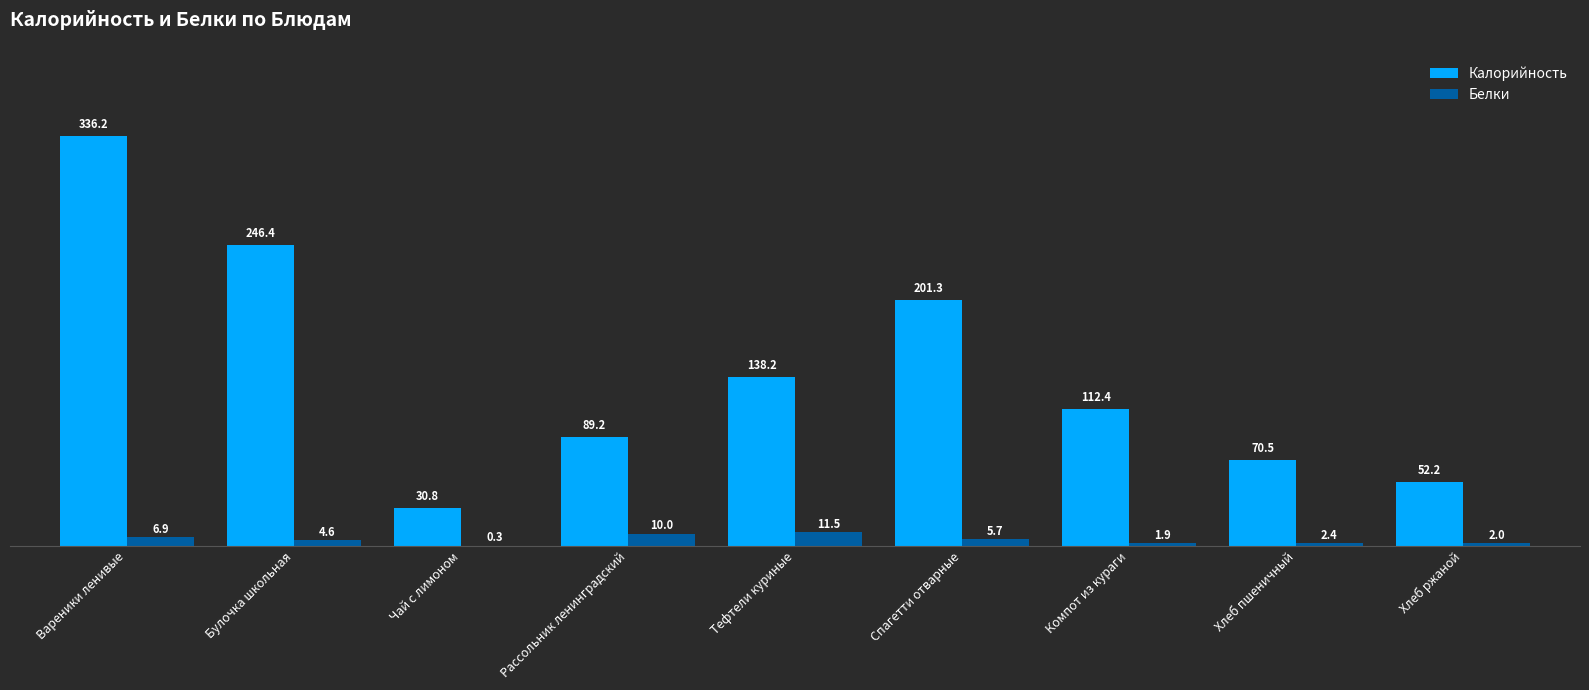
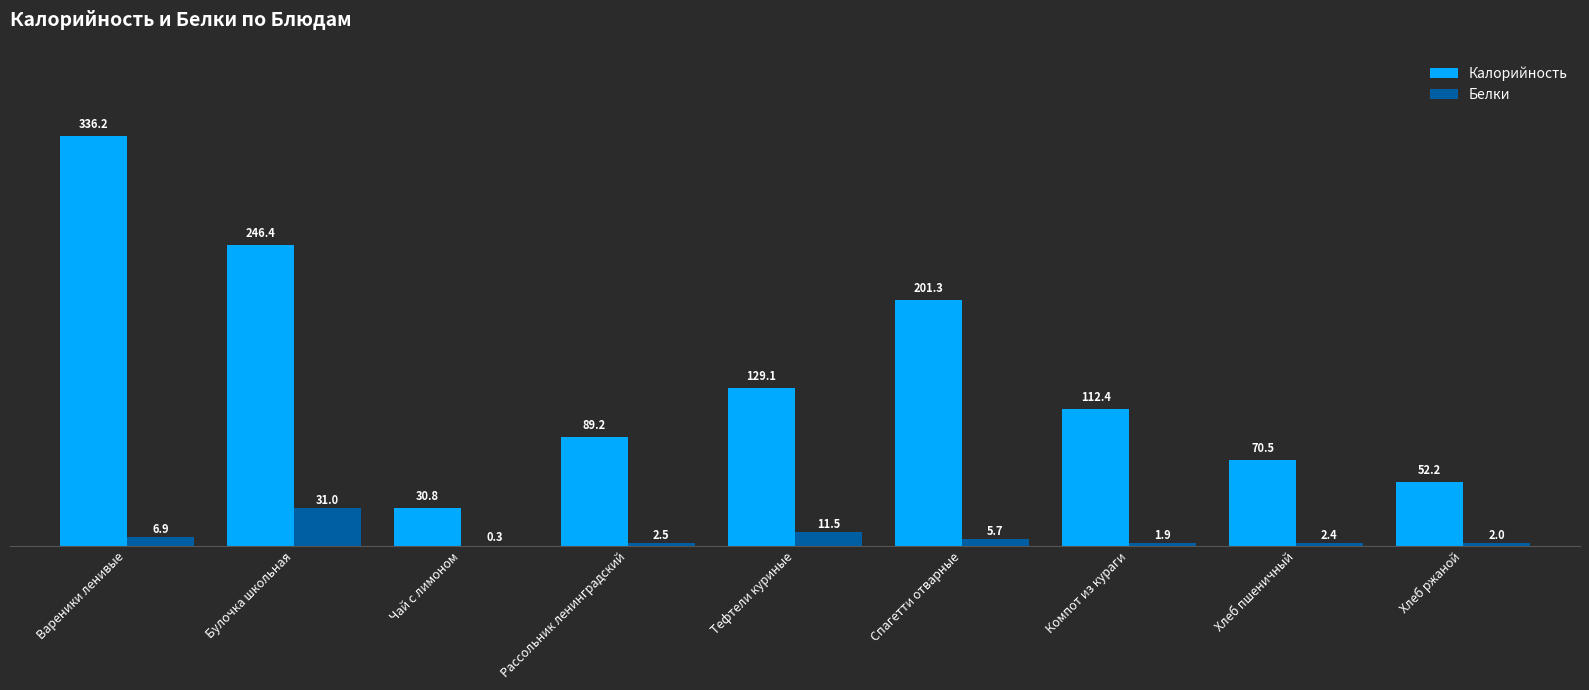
  {
    "Калорийность": {
      "Вареники ленивые": 336.2,
      "Булочка школьная": 246.4,
      "Чай с лимоном": 30.8,
      "Рассольник ленинградский": 89.2,
-     "Тефтели куриные": 138.2,
+     "Тефтели куриные": 129.1,
      "Спагетти отварные": 201.3,
      "Компот из кураги": 112.4,
      "Хлеб пшеничный": 70.5,
      "Хлеб ржаной": 52.2
    },
    "Белки": {
      "Вареники ленивые": 6.9,
-     "Булочка школьная": 4.6,
+     "Булочка школьная": 31.0,
      "Чай с лимоном": 0.3,
-     "Рассольник ленинградский": 10.0,
+     "Рассольник ленинградский": 2.5,
      "Тефтели куриные": 11.5,
      "Спагетти отварные": 5.7,
      "Компот из кураги": 1.9,
      "Хлеб пшеничный": 2.4,
      "Хлеб ржаной": 2.0
    }
  }
